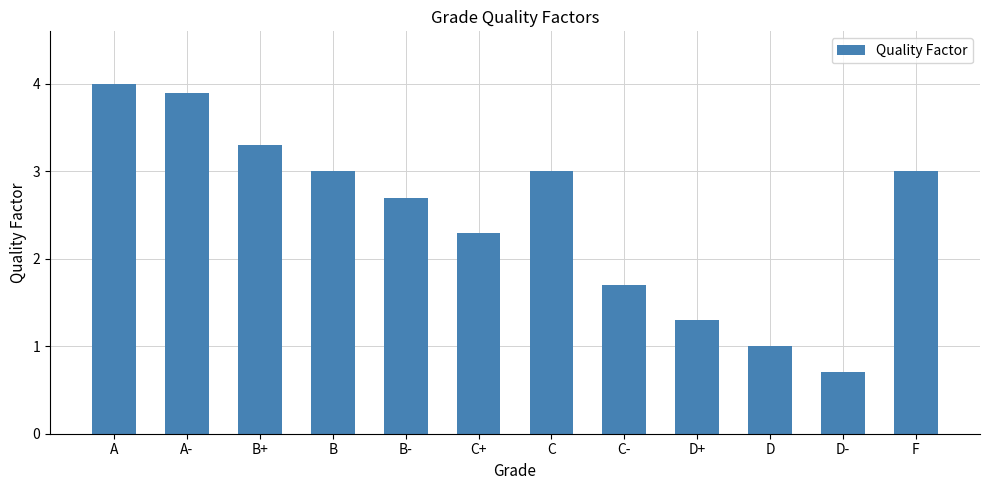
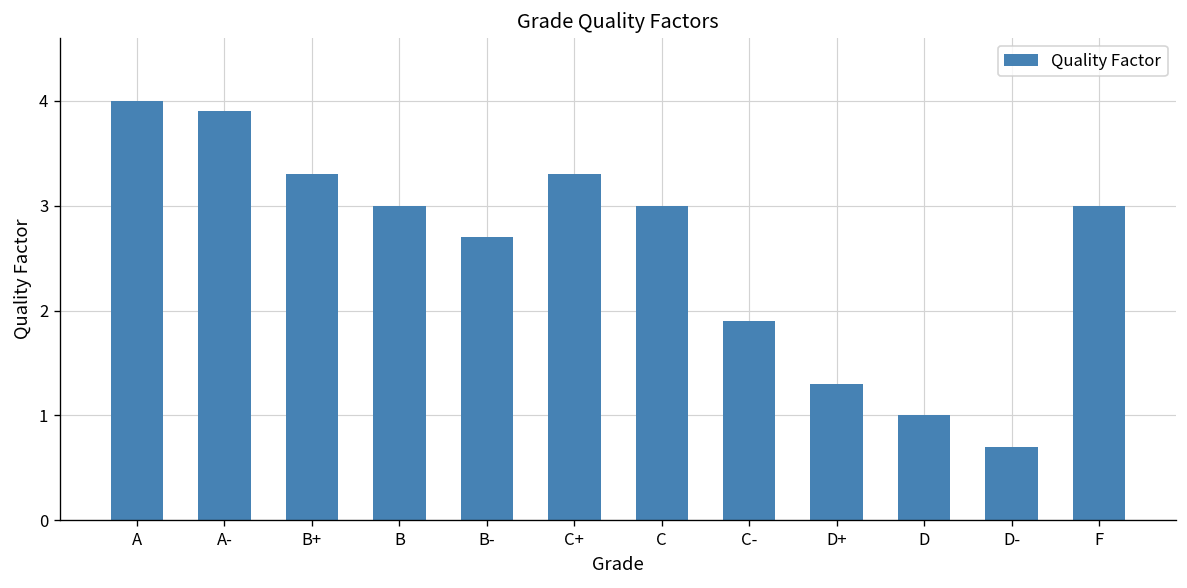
  {
    "A": 4.0,
    "A-": 3.9,
    "B+": 3.3,
    "B": 3.0,
    "B-": 2.7,
-   "C+": 2.3,
+   "C+": 3.3,
    "C": 3.0,
-   "C-": 1.7,
+   "C-": 1.9,
    "D+": 1.3,
    "D": 1.0,
    "D-": 0.7,
    "F": 3.0
  }
